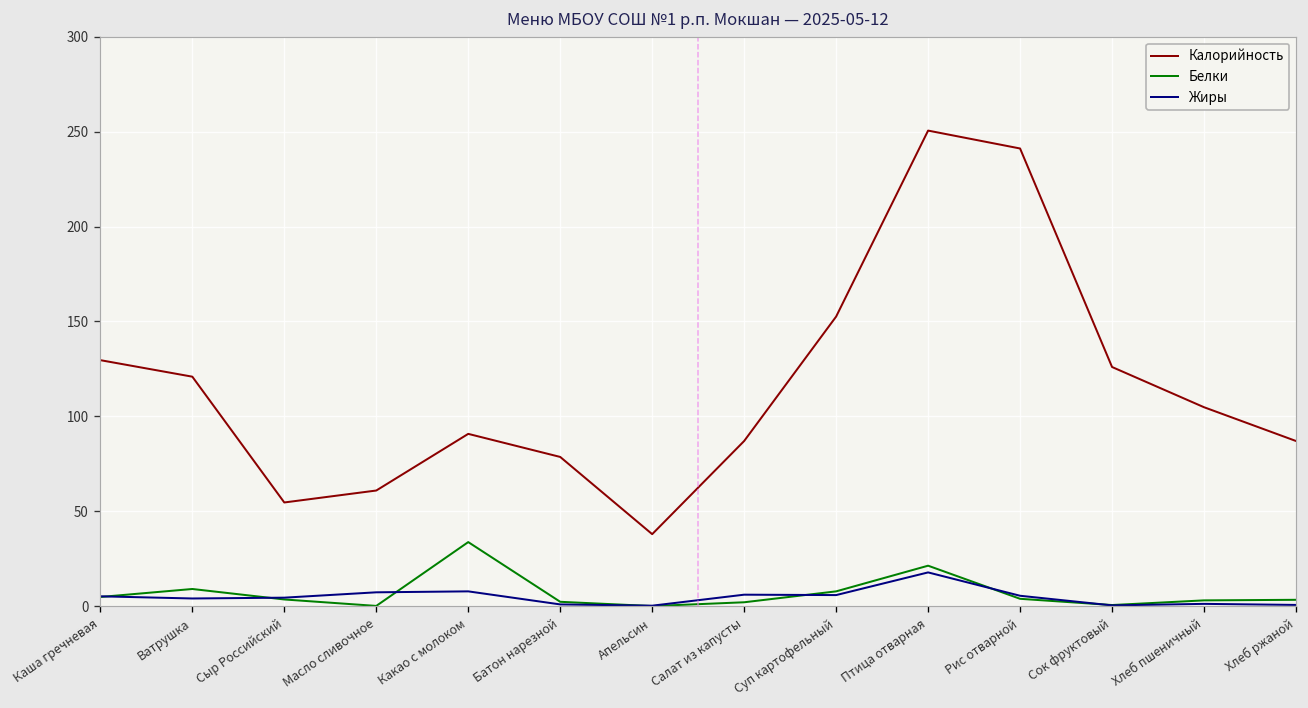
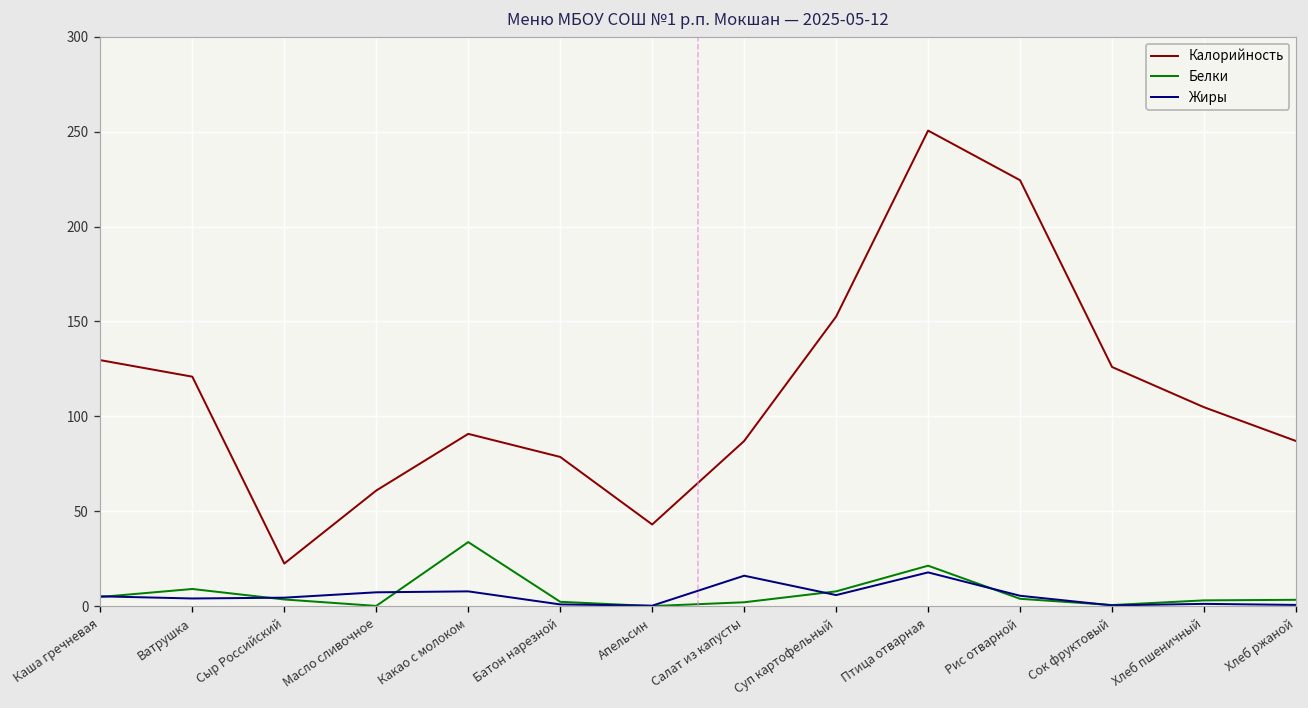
  {
    "Калорийность": {
      "Каша гречневая": 130,
      "Ватрушка": 121,
-     "Сыр Российский": 55,
+     "Сыр Российский": 22,
      "Масло сливочное": 61,
      "Какао с молоком": 91,
      "Батон нарезной": 79,
-     "Апельсин": 38,
+     "Апельсин": 43,
      "Салат из капусты": 87,
      "Суп картофельный": 153,
      "Птица отварная": 251,
-     "Рис отварной": 241,
+     "Рис отварной": 224,
      "Сок фруктовый": 126,
      "Хлеб пшеничный": 105,
      "Хлеб ржаной": 87
    },
    "Белки": {
      "Ватрушка": 9,
      "Масло сливочное": 0,
      "Какао с молоком": 34,
      "Салат из капусты": 2,
      "Суп картофельный": 8,
      "Птица отварная": 21,
      "Хлеб пшеничный": 3,
      "Хлеб ржаной": 3
    },
    "Жиры": {
      "Ватрушка": 4,
      "Масло сливочное": 7,
      "Какао с молоком": 8,
-     "Салат из капусты": 6,
+     "Салат из капусты": 16,
      "Суп картофельный": 6,
      "Птица отварная": 18,
      "Хлеб пшеничный": 1,
      "Хлеб ржаной": 1
    }
  }
